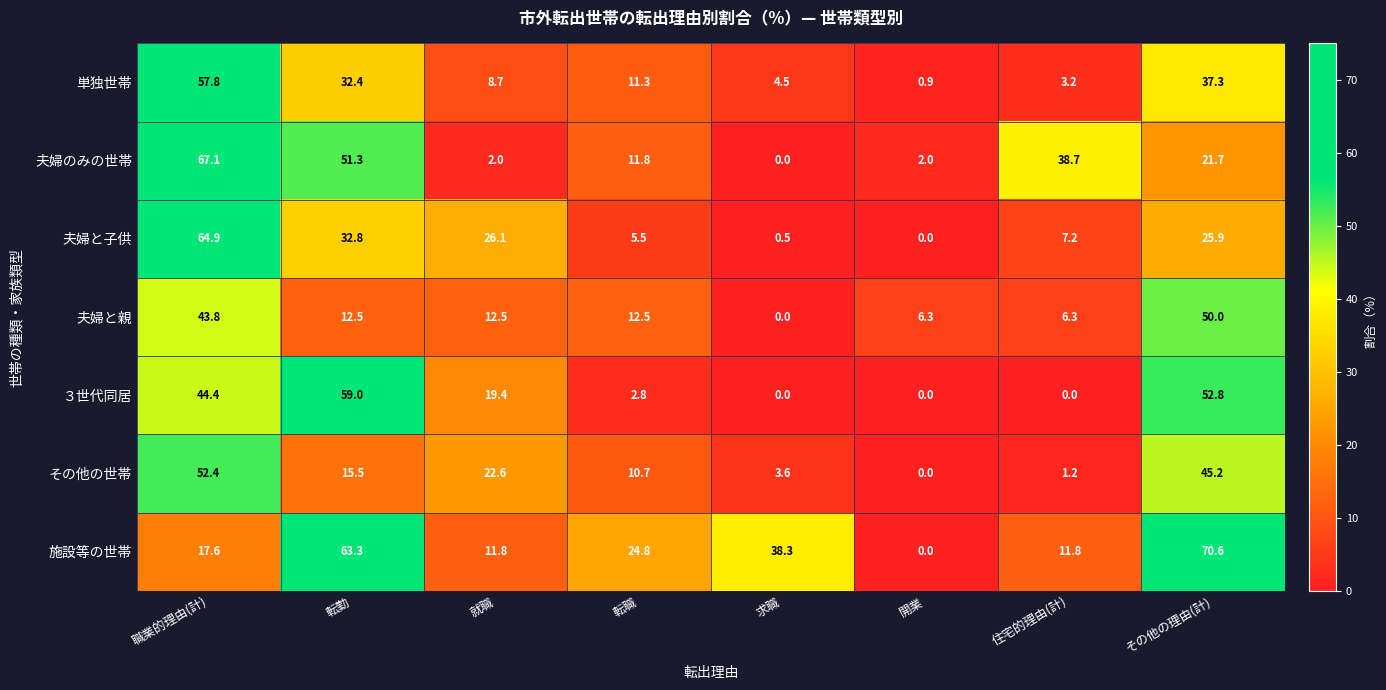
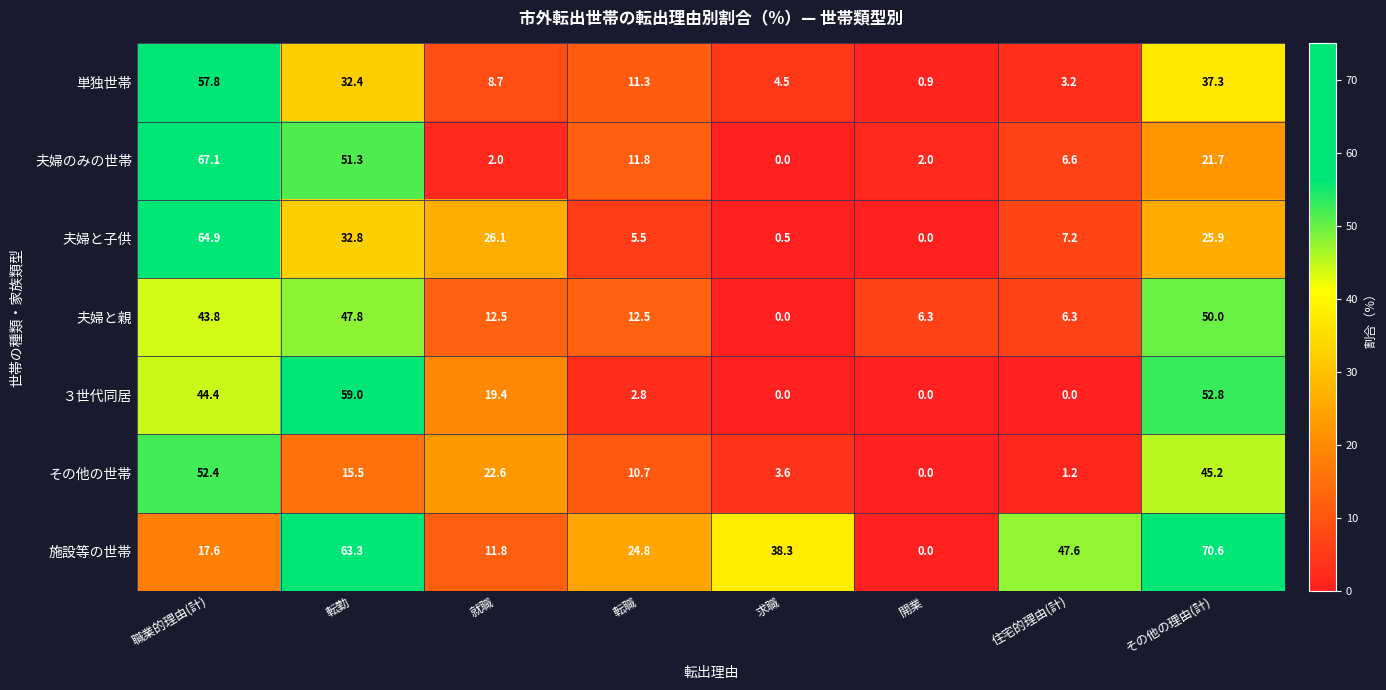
  {
    "単独世帯": {
      "職業的理由(計)": 57.8,
      "転勤": 32.4,
      "就職": 8.7,
      "転職": 11.3,
      "求職": 4.5,
      "開業": 0.9,
      "住宅的理由(計)": 3.2,
      "その他の理由(計)": 37.3
    },
    "夫婦のみの世帯": {
      "職業的理由(計)": 67.1,
      "転勤": 51.3,
      "就職": 2.0,
      "転職": 11.8,
      "求職": 0.0,
      "開業": 2.0,
-     "住宅的理由(計)": 38.7,
+     "住宅的理由(計)": 6.6,
      "その他の理由(計)": 21.7
    },
    "夫婦と子供": {
      "職業的理由(計)": 64.9,
      "転勤": 32.8,
      "就職": 26.1,
      "転職": 5.5,
      "求職": 0.5,
      "開業": 0.0,
      "住宅的理由(計)": 7.2,
      "その他の理由(計)": 25.9
    },
    "夫婦と親": {
      "職業的理由(計)": 43.8,
-     "転勤": 12.5,
+     "転勤": 47.8,
      "就職": 12.5,
      "転職": 12.5,
      "求職": 0.0,
      "開業": 6.3,
      "住宅的理由(計)": 6.3,
      "その他の理由(計)": 50.0
    },
    "３世代同居": {
      "職業的理由(計)": 44.4,
      "転勤": 59.0,
      "就職": 19.4,
      "転職": 2.8,
      "求職": 0.0,
      "開業": 0.0,
      "住宅的理由(計)": 0.0,
      "その他の理由(計)": 52.8
    },
    "その他の世帯": {
      "職業的理由(計)": 52.4,
      "転勤": 15.5,
      "就職": 22.6,
      "転職": 10.7,
      "求職": 3.6,
      "開業": 0.0,
      "住宅的理由(計)": 1.2,
      "その他の理由(計)": 45.2
    },
    "施設等の世帯": {
      "職業的理由(計)": 17.6,
      "転勤": 63.3,
      "就職": 11.8,
      "転職": 24.8,
      "求職": 38.3,
      "開業": 0.0,
-     "住宅的理由(計)": 11.8,
+     "住宅的理由(計)": 47.6,
      "その他の理由(計)": 70.6
    }
  }
